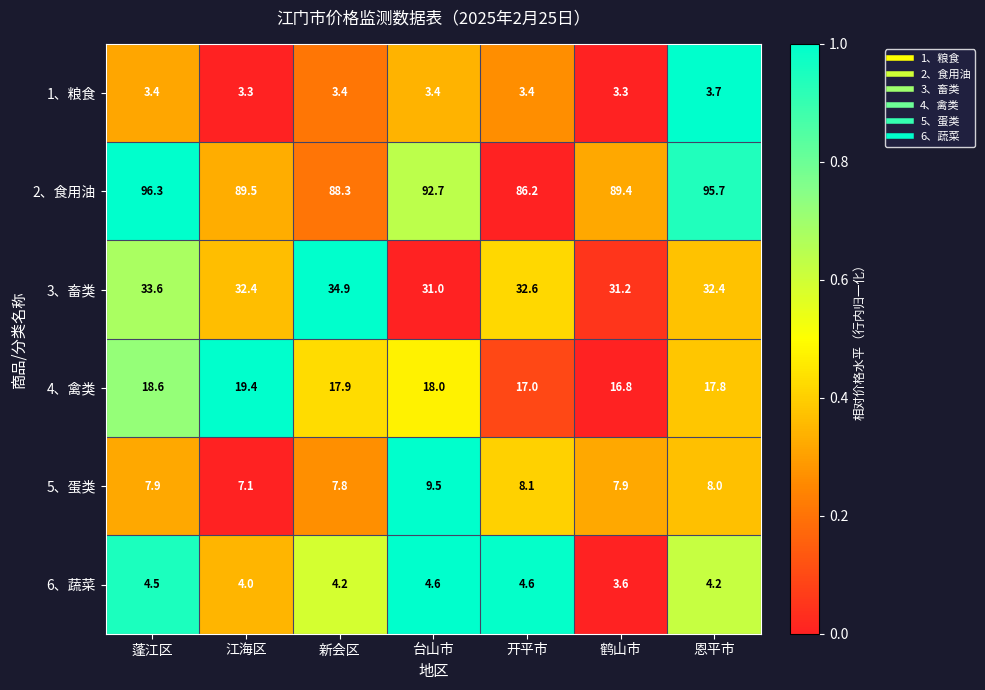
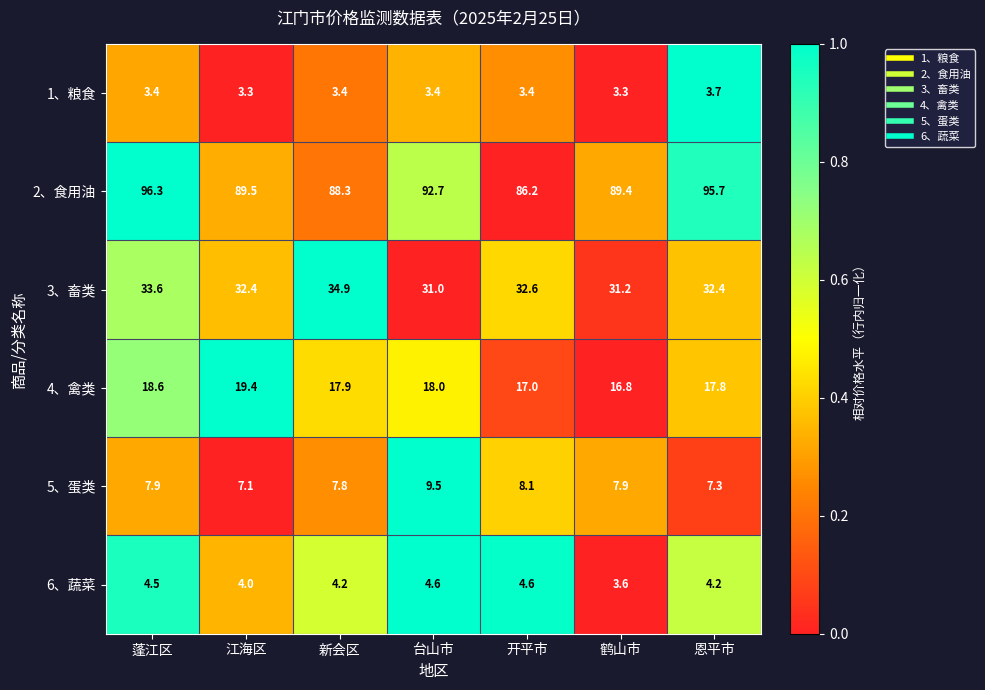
  {
    "1、粮食": {
      "蓬江区": 3.4,
      "江海区": 3.3,
      "新会区": 3.4,
      "台山市": 3.4,
      "开平市": 3.4,
      "鹤山市": 3.3,
      "恩平市": 3.7
    },
    "2、食用油": {
      "蓬江区": 96.3,
      "江海区": 89.5,
      "新会区": 88.3,
      "台山市": 92.7,
      "开平市": 86.2,
      "鹤山市": 89.4,
      "恩平市": 95.7
    },
    "3、畜类": {
      "蓬江区": 33.6,
      "江海区": 32.4,
      "新会区": 34.9,
      "台山市": 31.0,
      "开平市": 32.6,
      "鹤山市": 31.2,
      "恩平市": 32.4
    },
    "4、禽类": {
      "蓬江区": 18.6,
      "江海区": 19.4,
      "新会区": 17.9,
      "台山市": 18.0,
      "开平市": 17.0,
      "鹤山市": 16.8,
      "恩平市": 17.8
    },
    "5、蛋类": {
      "蓬江区": 7.9,
      "江海区": 7.1,
      "新会区": 7.8,
      "台山市": 9.5,
      "开平市": 8.1,
      "鹤山市": 7.9,
-     "恩平市": 8.0
+     "恩平市": 7.3
    },
    "6、蔬菜": {
      "蓬江区": 4.5,
      "江海区": 4.0,
      "新会区": 4.2,
      "台山市": 4.6,
      "开平市": 4.6,
      "鹤山市": 3.6,
      "恩平市": 4.2
    }
  }
